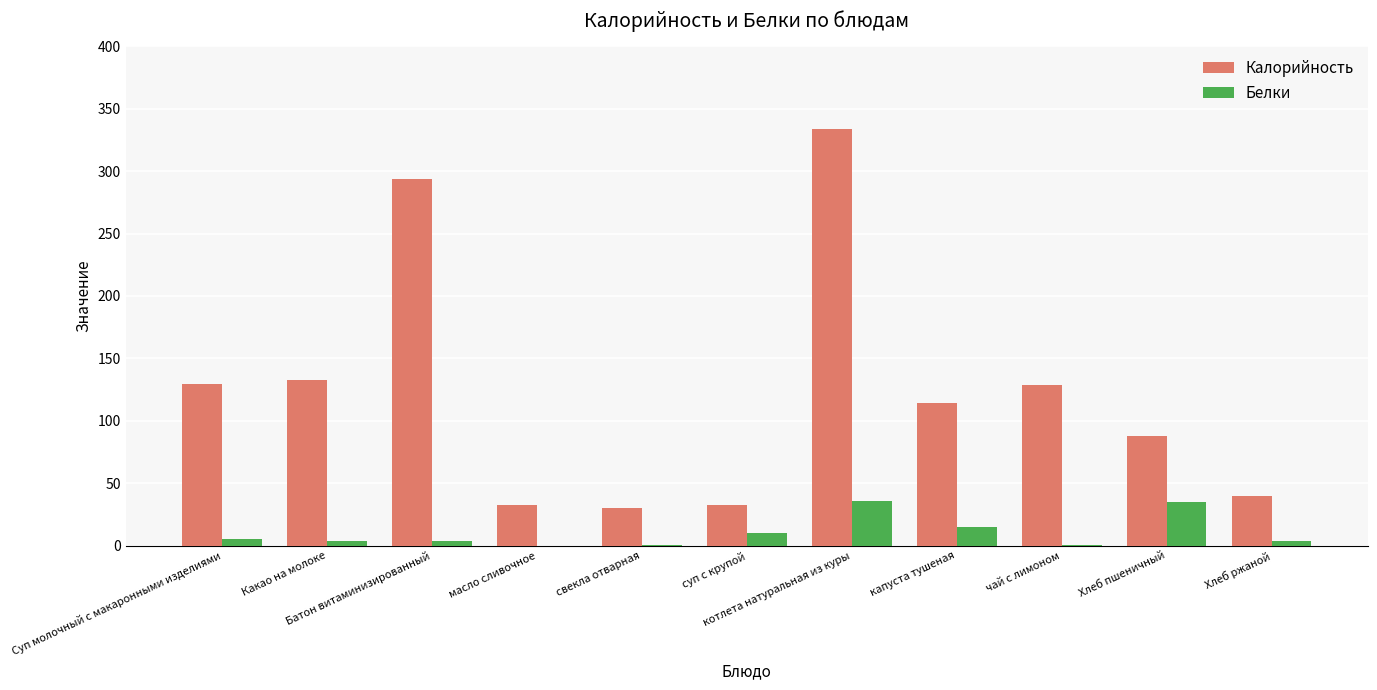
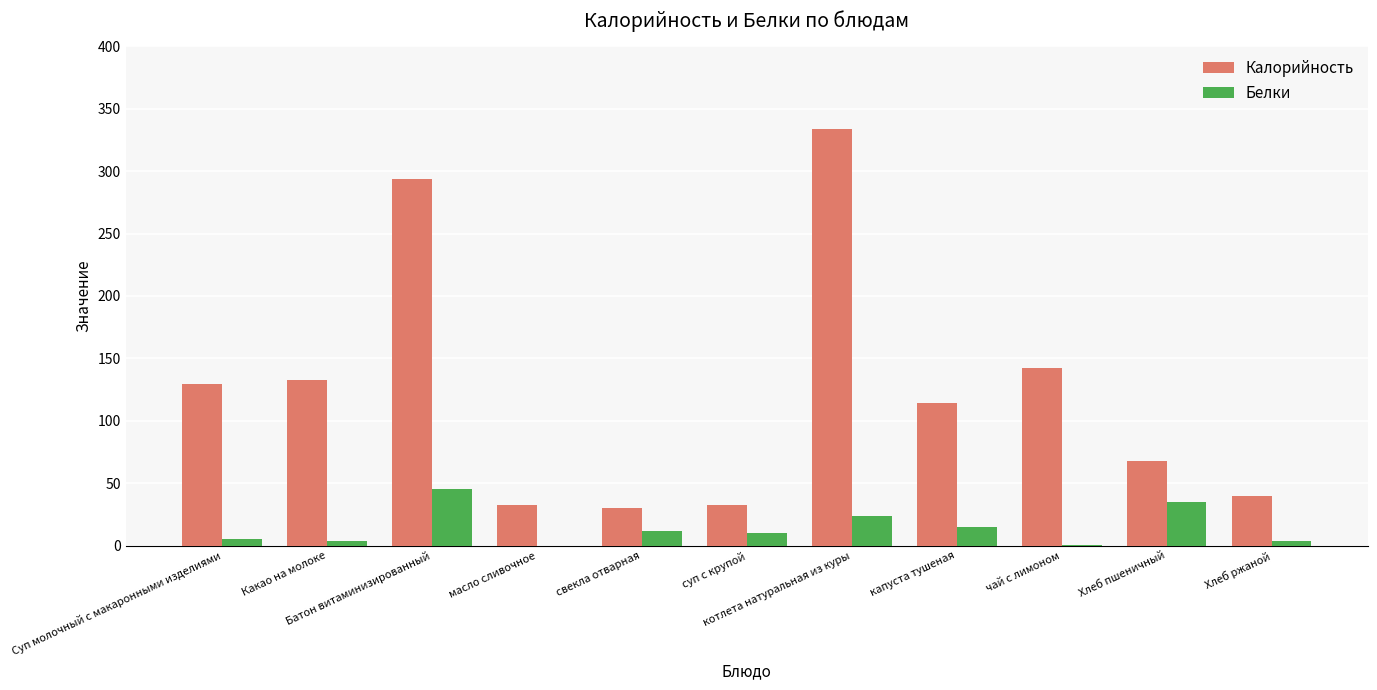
  {
    "Калорийность": {
      "Суп молочный с макаронными изделиями": 129,
      "Какао на молоке": 133,
      "Батон витаминизированный": 293,
      "масло сливочное": 33,
      "свекла отварная": 30,
      "суп с крупой": 33,
      "котлета натуральная из куры": 334,
      "капуста тушеная": 114,
-     "чай с лимоном": 129,
-     "Хлеб пшеничный": 88,
+     "чай с лимоном": 142,
+     "Хлеб пшеничный": 68,
      "Хлеб ржаной": 40
    },
    "Белки": {
      "Суп молочный с макаронными изделиями": 6,
      "Какао на молоке": 4,
-     "Батон витаминизированный": 4,
-     "свекла отварная": 0,
+     "Батон витаминизированный": 45,
+     "свекла отварная": 12,
      "суп с крупой": 11,
-     "котлета натуральная из куры": 35,
+     "котлета натуральная из куры": 24,
      "капуста тушеная": 15,
      "Хлеб пшеничный": 35,
      "Хлеб ржаной": 4
    }
  }
